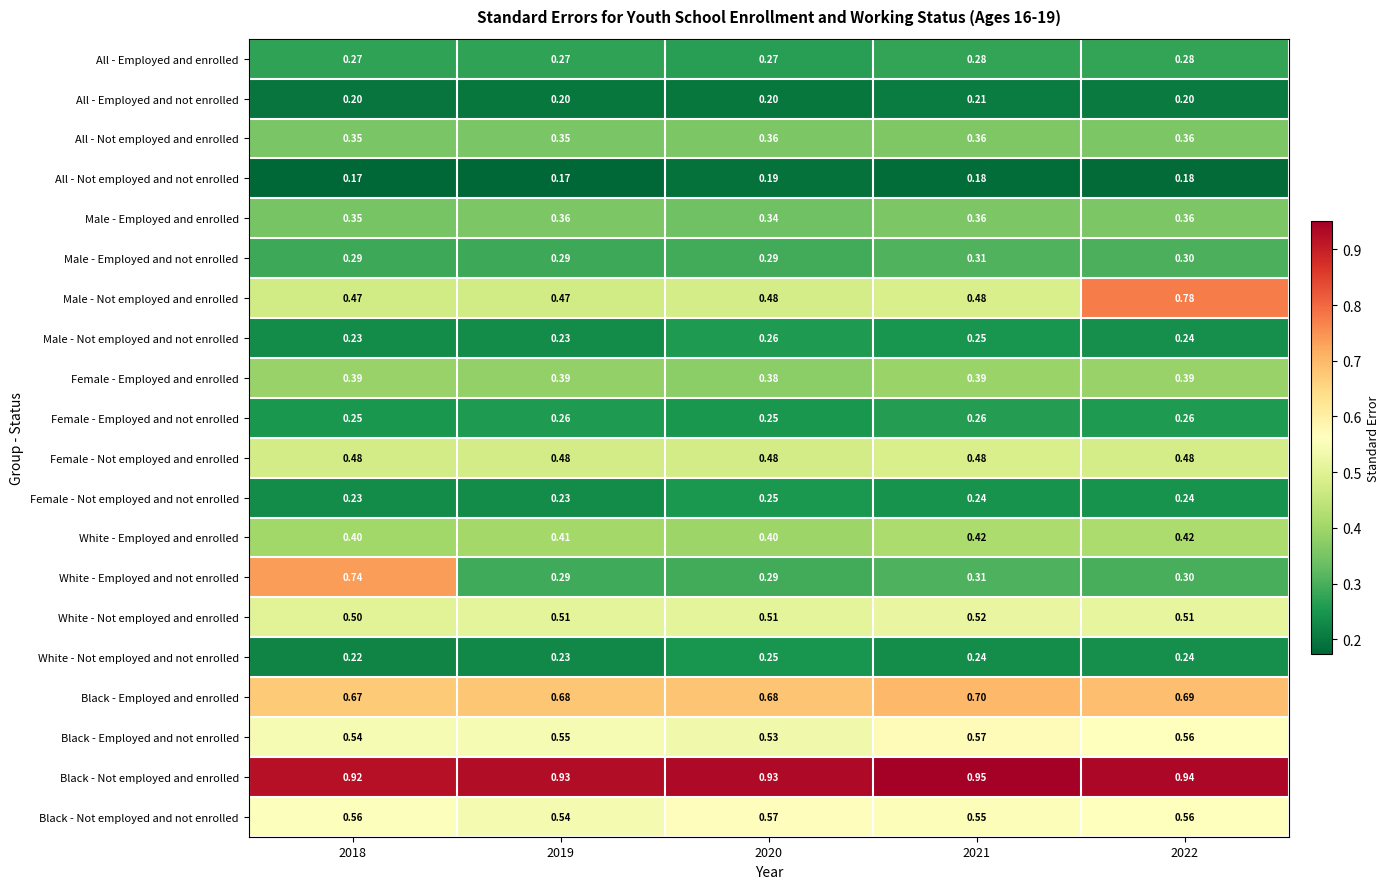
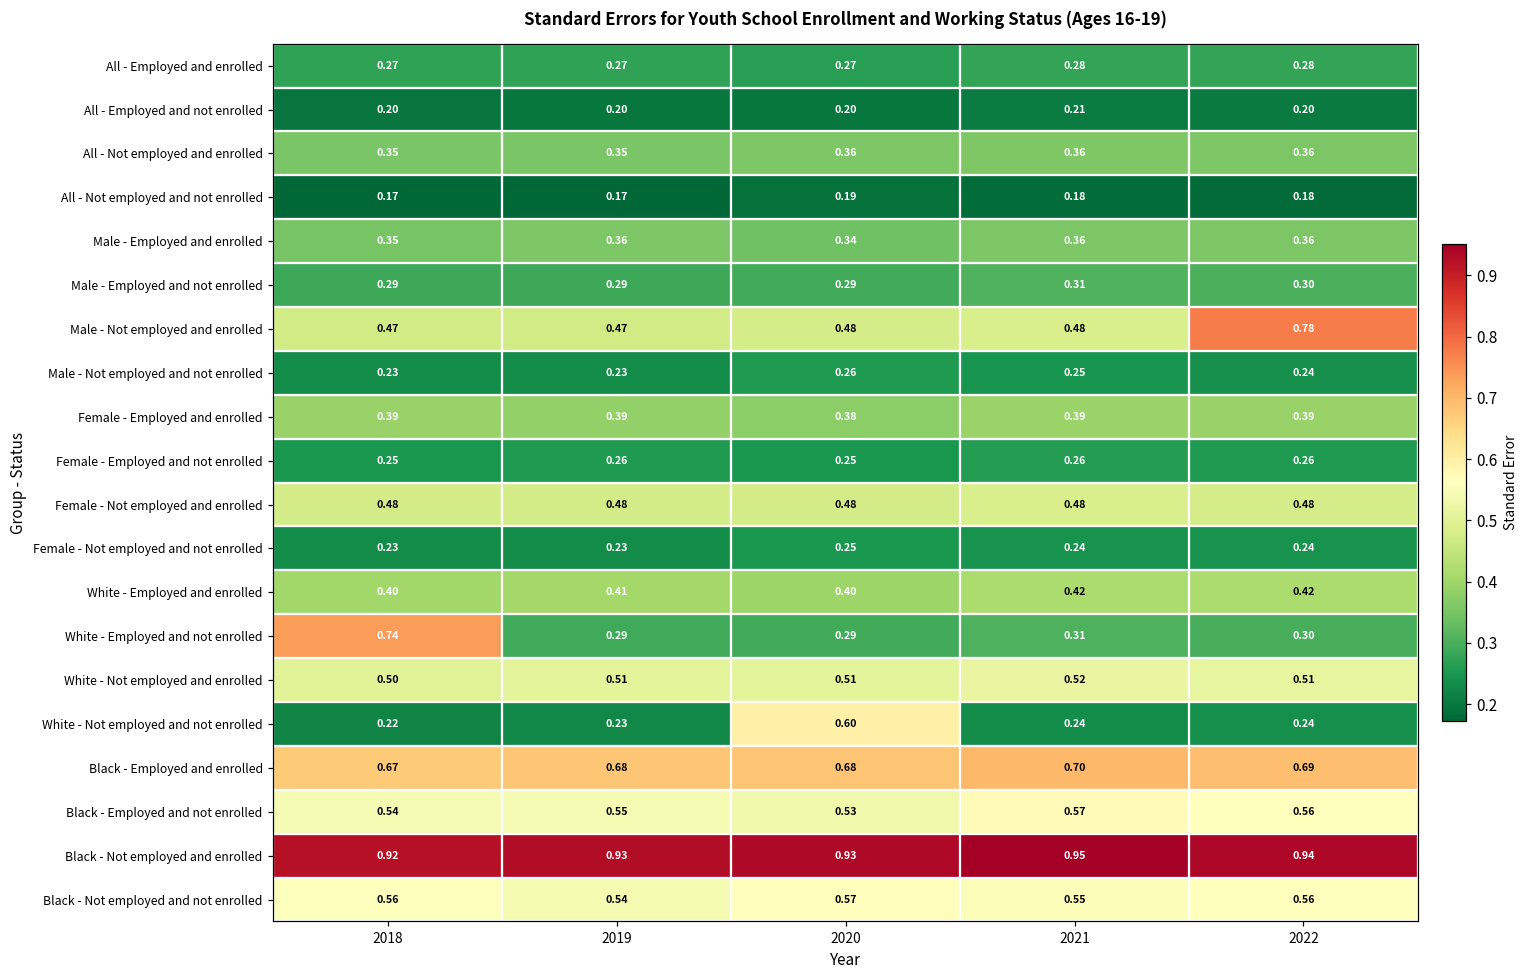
  {
    "All - Employed and enrolled": {
      "2018": 0.27,
      "2019": 0.27,
      "2020": 0.27,
      "2021": 0.28,
      "2022": 0.28
    },
    "All - Employed and not enrolled": {
      "2018": 0.20,
      "2019": 0.20,
      "2020": 0.20,
      "2021": 0.21,
      "2022": 0.20
    },
    "All - Not employed and enrolled": {
      "2018": 0.35,
      "2019": 0.35,
      "2020": 0.36,
      "2021": 0.36,
      "2022": 0.36
    },
    "All - Not employed and not enrolled": {
      "2018": 0.17,
      "2019": 0.17,
      "2020": 0.19,
      "2021": 0.18,
      "2022": 0.18
    },
    "Male - Employed and enrolled": {
      "2018": 0.35,
      "2019": 0.36,
      "2020": 0.34,
      "2021": 0.36,
      "2022": 0.36
    },
    "Male - Employed and not enrolled": {
      "2018": 0.29,
      "2019": 0.29,
      "2020": 0.29,
      "2021": 0.31,
      "2022": 0.30
    },
    "Male - Not employed and enrolled": {
      "2018": 0.47,
      "2019": 0.47,
      "2020": 0.48,
      "2021": 0.48,
      "2022": 0.78
    },
    "Male - Not employed and not enrolled": {
      "2018": 0.23,
      "2019": 0.23,
      "2020": 0.26,
      "2021": 0.25,
      "2022": 0.24
    },
    "Female - Employed and enrolled": {
      "2018": 0.39,
      "2019": 0.39,
      "2020": 0.38,
      "2021": 0.39,
      "2022": 0.39
    },
    "Female - Employed and not enrolled": {
      "2018": 0.25,
      "2019": 0.26,
      "2020": 0.25,
      "2021": 0.26,
      "2022": 0.26
    },
    "Female - Not employed and enrolled": {
      "2018": 0.48,
      "2019": 0.48,
      "2020": 0.48,
      "2021": 0.48,
      "2022": 0.48
    },
    "Female - Not employed and not enrolled": {
      "2018": 0.23,
      "2019": 0.23,
      "2020": 0.25,
      "2021": 0.24,
      "2022": 0.24
    },
    "White - Employed and enrolled": {
      "2018": 0.40,
      "2019": 0.41,
      "2020": 0.40,
      "2021": 0.42,
      "2022": 0.42
    },
    "White - Employed and not enrolled": {
      "2018": 0.74,
      "2019": 0.29,
      "2020": 0.29,
      "2021": 0.31,
      "2022": 0.30
    },
    "White - Not employed and enrolled": {
      "2018": 0.50,
      "2019": 0.51,
      "2020": 0.51,
      "2021": 0.52,
      "2022": 0.51
    },
    "White - Not employed and not enrolled": {
      "2018": 0.22,
      "2019": 0.23,
-     "2020": 0.25,
+     "2020": 0.60,
      "2021": 0.24,
      "2022": 0.24
    },
    "Black - Employed and enrolled": {
      "2018": 0.67,
      "2019": 0.68,
      "2020": 0.68,
      "2021": 0.70,
      "2022": 0.69
    },
    "Black - Employed and not enrolled": {
      "2018": 0.54,
      "2019": 0.55,
      "2020": 0.53,
      "2021": 0.57,
      "2022": 0.56
    },
    "Black - Not employed and enrolled": {
      "2018": 0.92,
      "2019": 0.93,
      "2020": 0.93,
      "2021": 0.95,
      "2022": 0.94
    },
    "Black - Not employed and not enrolled": {
      "2018": 0.56,
      "2019": 0.54,
      "2020": 0.57,
      "2021": 0.55,
      "2022": 0.56
    }
  }
